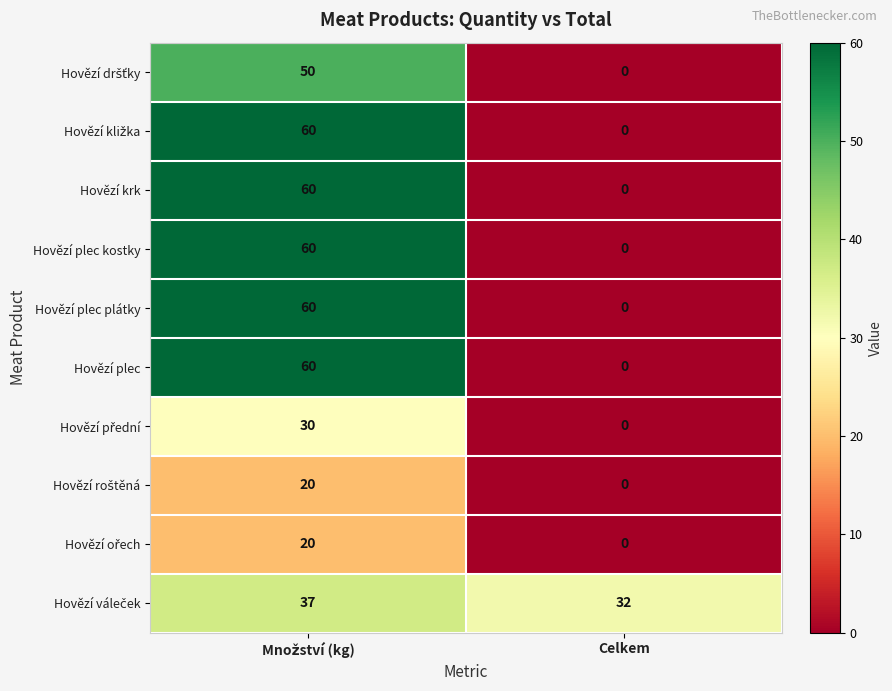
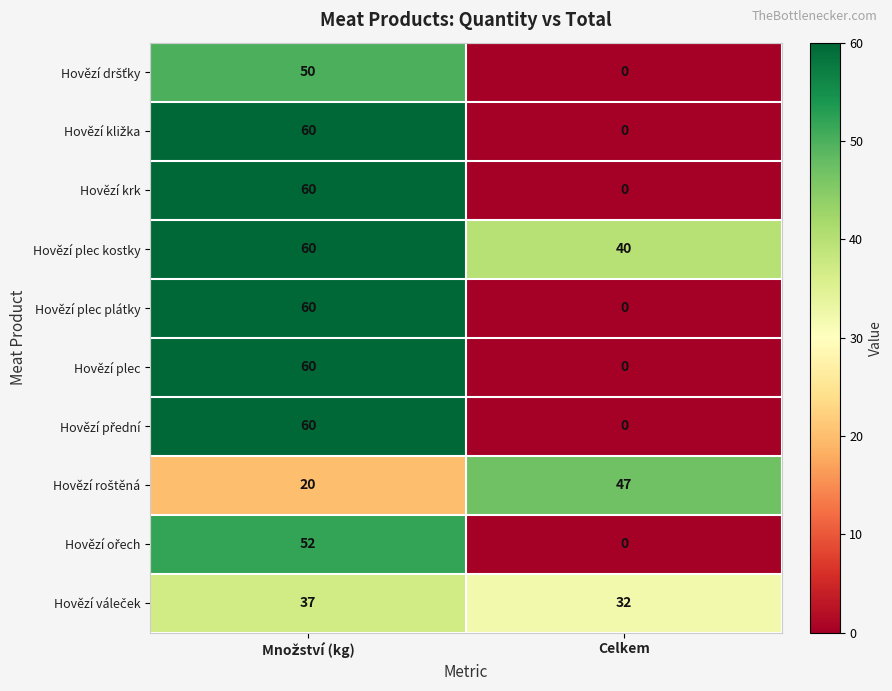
  {
    "Hovězí dršťky": {
      "Množství (kg)": 50,
      "Celkem": 0
    },
    "Hovězí kližka": {
      "Množství (kg)": 60,
      "Celkem": 0
    },
    "Hovězí krk": {
      "Množství (kg)": 60,
      "Celkem": 0
    },
    "Hovězí plec kostky": {
      "Množství (kg)": 60,
-     "Celkem": 0
+     "Celkem": 40
    },
    "Hovězí plec plátky": {
      "Množství (kg)": 60,
      "Celkem": 0
    },
    "Hovězí plec": {
      "Množství (kg)": 60,
      "Celkem": 0
    },
    "Hovězí přední": {
-     "Množství (kg)": 30,
+     "Množství (kg)": 60,
      "Celkem": 0
    },
    "Hovězí roštěná": {
      "Množství (kg)": 20,
-     "Celkem": 0
+     "Celkem": 47
    },
    "Hovězí ořech": {
-     "Množství (kg)": 20,
+     "Množství (kg)": 52,
      "Celkem": 0
    },
    "Hovězí váleček": {
      "Množství (kg)": 37,
      "Celkem": 32
    }
  }
